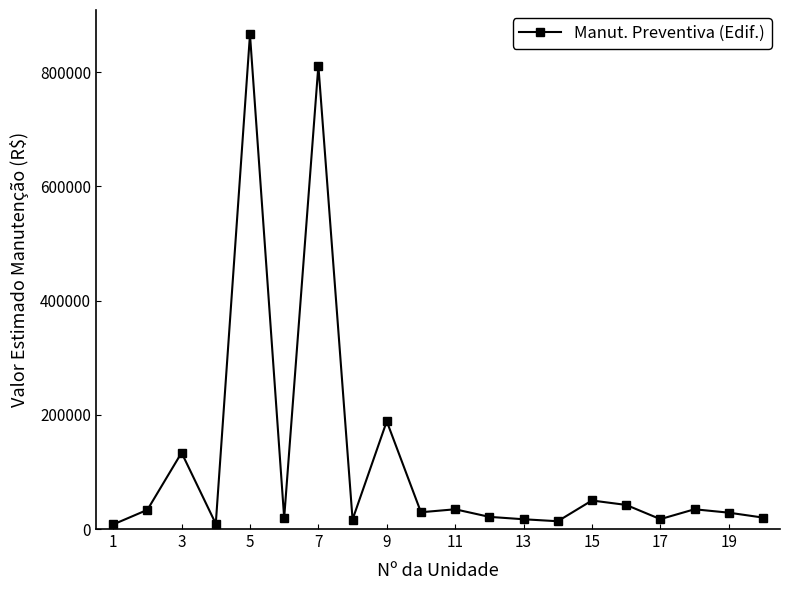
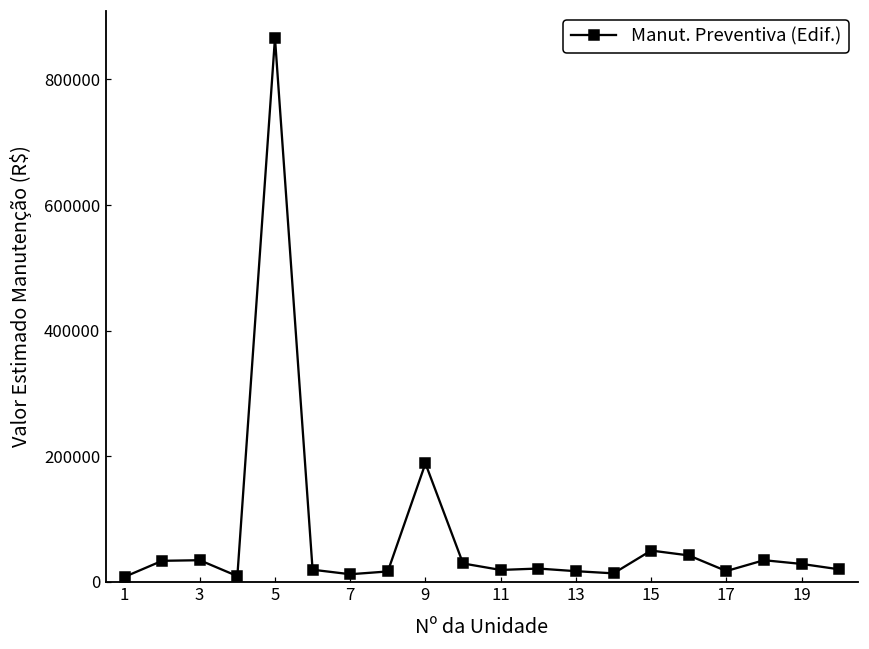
  {
    "1": 10000,
-   "3": 130000,
+   "3": 30000,
    "5": 870000,
-   "7": 810000,
+   "7": 10000,
    "9": 190000,
-   "11": 30000,
+   "11": 20000,
    "13": 20000,
    "15": 50000,
    "17": 20000,
    "19": 30000
  }
